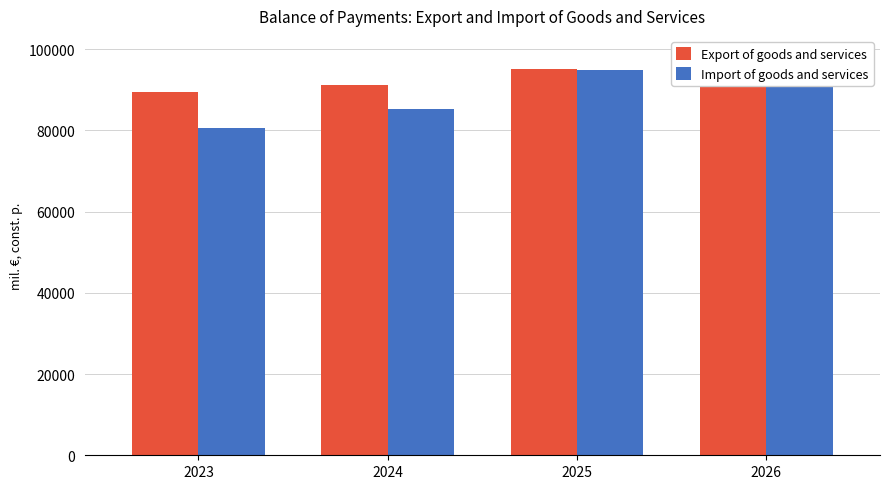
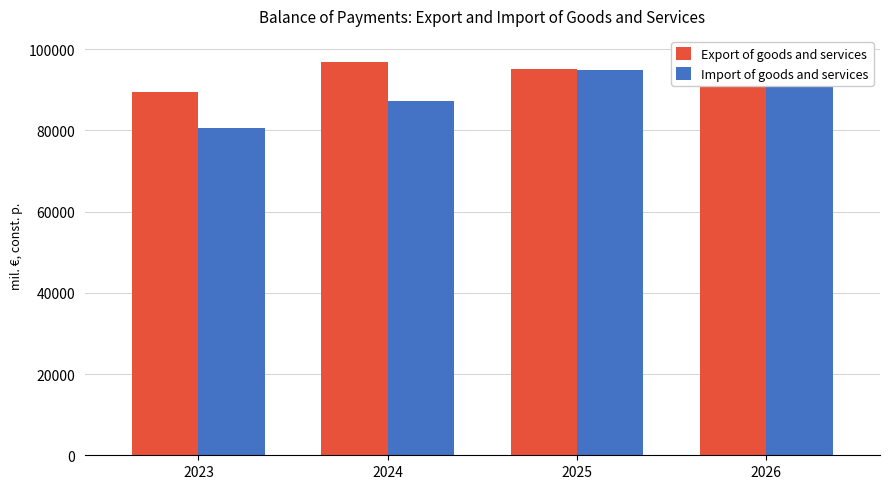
  {
    "Export of goods and services": {
      "2023": 89000,
-     "2024": 91000,
+     "2024": 97000,
      "2025": 95000
    },
    "Import of goods and services": {
      "2023": 81000,
-     "2024": 85000,
+     "2024": 87000,
      "2025": 95000
    }
  }
